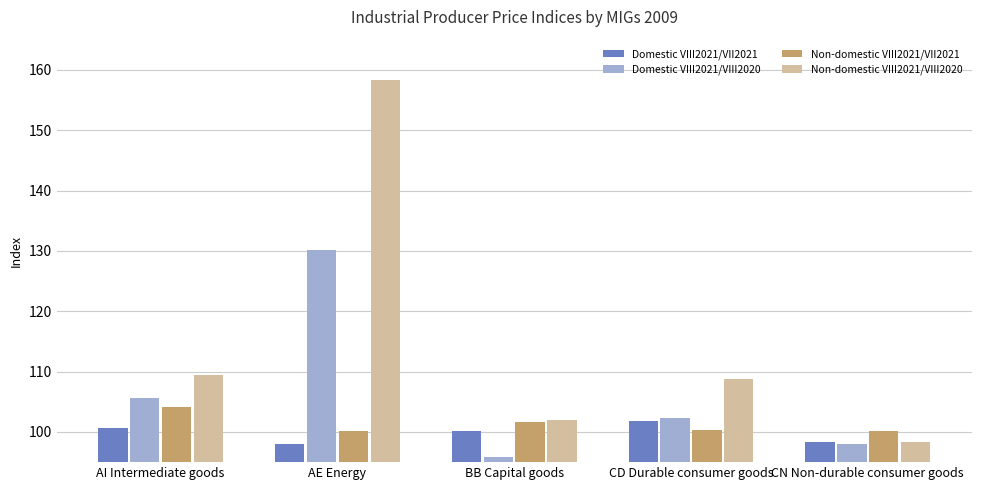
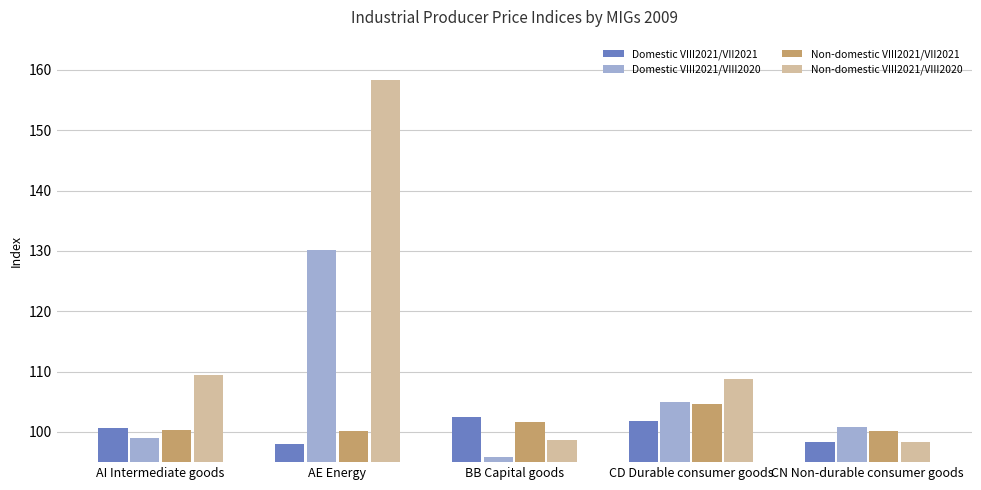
  {
    "Domestic VIII2021/VII2021": {
      "AI Intermediate goods": 101,
      "AE Energy": 98,
-     "BB Capital goods": 100,
+     "BB Capital goods": 103,
      "CD Durable consumer goods": 102,
      "CN Non-durable consumer goods": 98
    },
    "Domestic VIII2021/VIII2020": {
-     "AI Intermediate goods": 106,
+     "AI Intermediate goods": 99,
      "AE Energy": 130,
      "BB Capital goods": 96,
-     "CD Durable consumer goods": 102,
-     "CN Non-durable consumer goods": 98
+     "CD Durable consumer goods": 105,
+     "CN Non-durable consumer goods": 101
    },
    "Non-domestic VIII2021/VII2021": {
-     "AI Intermediate goods": 104,
+     "AI Intermediate goods": 100,
      "AE Energy": 100,
      "BB Capital goods": 102,
-     "CD Durable consumer goods": 100,
+     "CD Durable consumer goods": 105,
      "CN Non-durable consumer goods": 100
    },
    "Non-domestic VIII2021/VIII2020": {
      "AI Intermediate goods": 109,
      "AE Energy": 158,
-     "BB Capital goods": 102,
+     "BB Capital goods": 99,
      "CD Durable consumer goods": 109,
      "CN Non-durable consumer goods": 98
    }
  }
